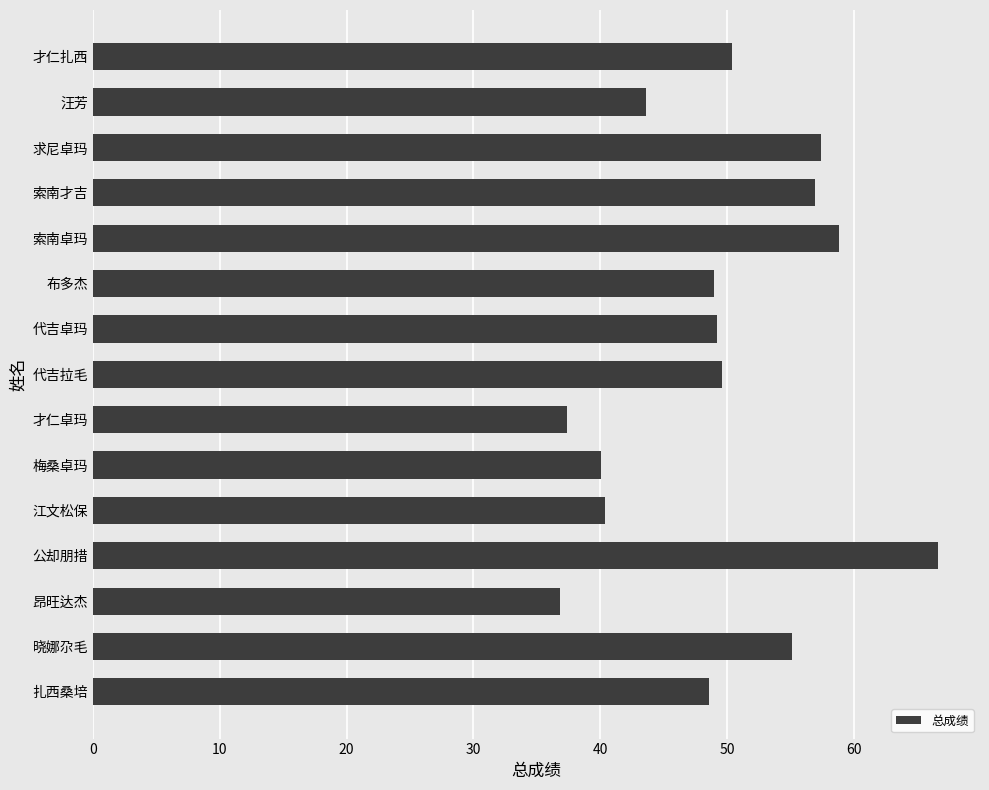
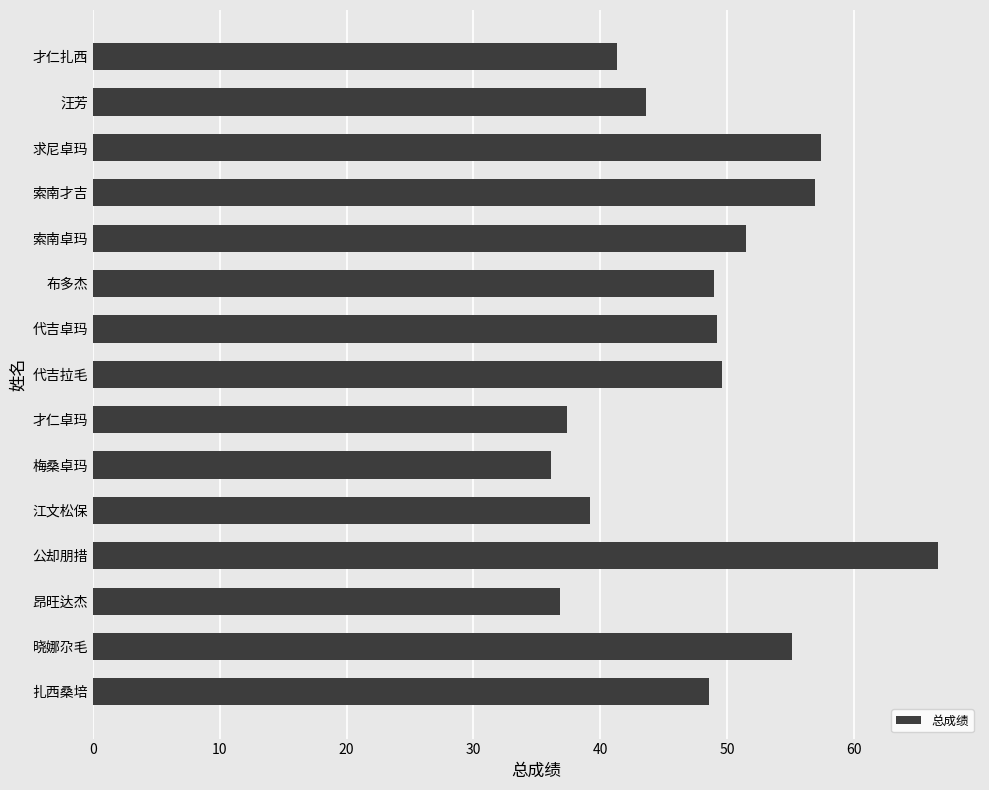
  {
-   "才仁扎西": 50.4,
+   "才仁扎西": 41.3,
    "汪芳": 43.6,
    "求尼卓玛": 57.4,
    "索南才吉": 56.9,
-   "索南卓玛": 58.8,
+   "索南卓玛": 51.5,
    "布多杰": 49.0,
    "代吉卓玛": 49.2,
    "代吉拉毛": 49.6,
    "才仁卓玛": 37.4,
-   "梅桑卓玛": 40.0,
-   "江文松保": 40.4,
+   "梅桑卓玛": 36.1,
+   "江文松保": 39.2,
    "公却朋措": 66.6,
    "昂旺达杰": 36.8,
    "晓娜尕毛": 55.1,
    "扎西桑培": 48.6
  }
